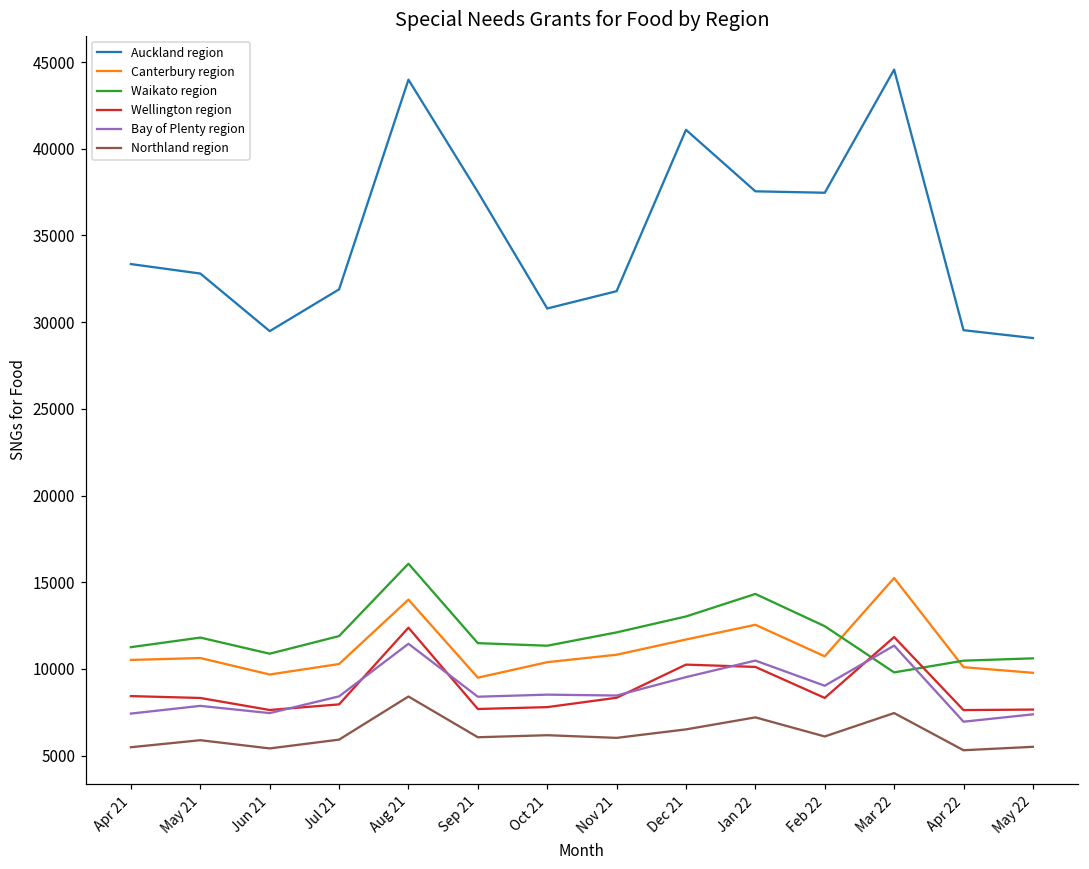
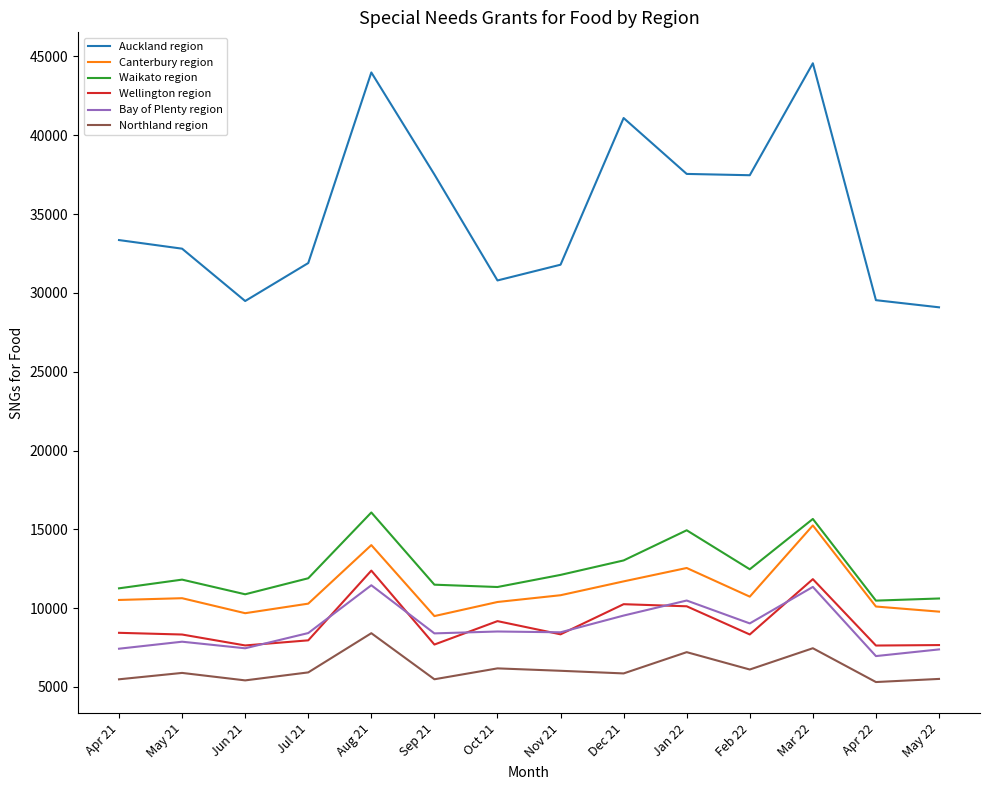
  {
    "Auckland region": {
      "Apr 21": 33400,
      "May 21": 32800,
      "Jun 21": 29500,
      "Jul 21": 31900,
      "Aug 21": 44000,
      "Sep 21": 37500,
      "Oct 21": 30800,
      "Nov 21": 31800,
      "Dec 21": 41100,
      "Jan 22": 37500,
      "Feb 22": 37500,
      "Mar 22": 44600,
      "Apr 22": 29500,
      "May 22": 29100
    },
    "Canterbury region": {
      "Apr 21": 10500,
      "May 21": 10600,
      "Jun 21": 9700,
      "Jul 21": 10300,
      "Aug 21": 14000,
      "Sep 21": 9500,
      "Oct 21": 10400,
      "Nov 21": 10800,
      "Dec 21": 11700,
      "Jan 22": 12500,
      "Feb 22": 10700,
      "Mar 22": 15200,
      "Apr 22": 10100,
      "May 22": 9800
    },
    "Waikato region": {
      "Apr 21": 11300,
      "May 21": 11800,
      "Jun 21": 10900,
      "Jul 21": 11900,
      "Aug 21": 16100,
      "Sep 21": 11500,
      "Oct 21": 11300,
      "Nov 21": 12100,
      "Dec 21": 13000,
-     "Jan 22": 14300,
+     "Jan 22": 14900,
      "Feb 22": 12500,
-     "Mar 22": 9800,
+     "Mar 22": 15700,
      "Apr 22": 10500,
      "May 22": 10600
    },
    "Wellington region": {
      "Apr 21": 8400,
      "May 21": 8300,
      "Jun 21": 7600,
      "Jul 21": 8000,
      "Aug 21": 12400,
      "Sep 21": 7700,
-     "Oct 21": 7800,
+     "Oct 21": 9200,
      "Dec 21": 10200,
      "Jan 22": 10100,
      "Feb 22": 8300,
      "Mar 22": 11800,
      "Apr 22": 7600,
      "May 22": 7700
    },
    "Bay of Plenty region": {
      "Apr 21": 7400,
      "May 21": 7900,
      "Jun 21": 7500,
      "Jul 21": 8400,
      "Aug 21": 11500,
      "Sep 21": 8400,
      "Oct 21": 8500,
      "Dec 21": 9500,
      "Jan 22": 10500,
      "Feb 22": 9000,
      "Mar 22": 11300,
      "Apr 22": 7000,
      "May 22": 7400
    },
    "Northland region": {
      "Apr 21": 5500,
      "May 21": 5900,
      "Jun 21": 5400,
      "Jul 21": 5900,
      "Aug 21": 8400,
-     "Sep 21": 6100,
+     "Sep 21": 5500,
      "Oct 21": 6200,
      "Nov 21": 6000,
-     "Dec 21": 6500,
+     "Dec 21": 5900,
      "Jan 22": 7200,
      "Feb 22": 6100,
      "Mar 22": 7500,
      "Apr 22": 5300,
      "May 22": 5500
    }
  }
